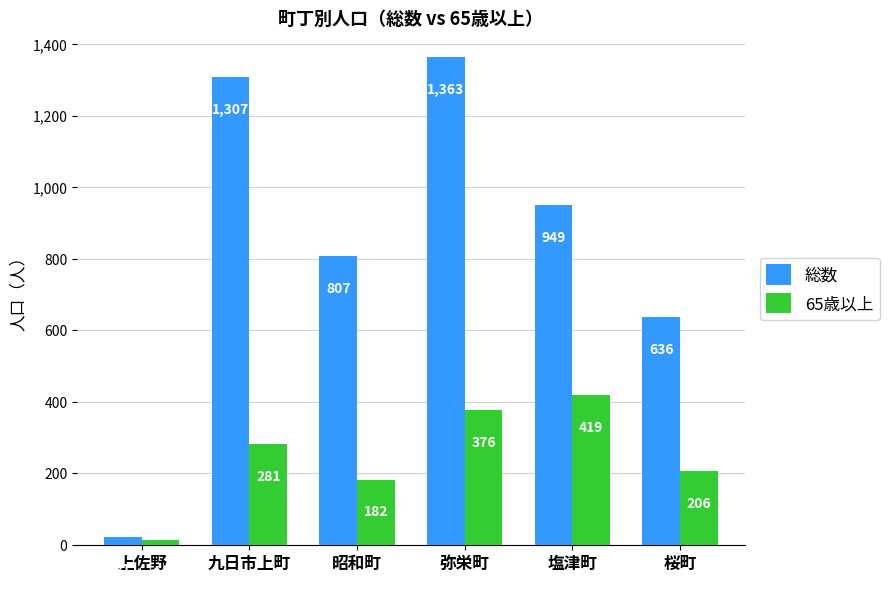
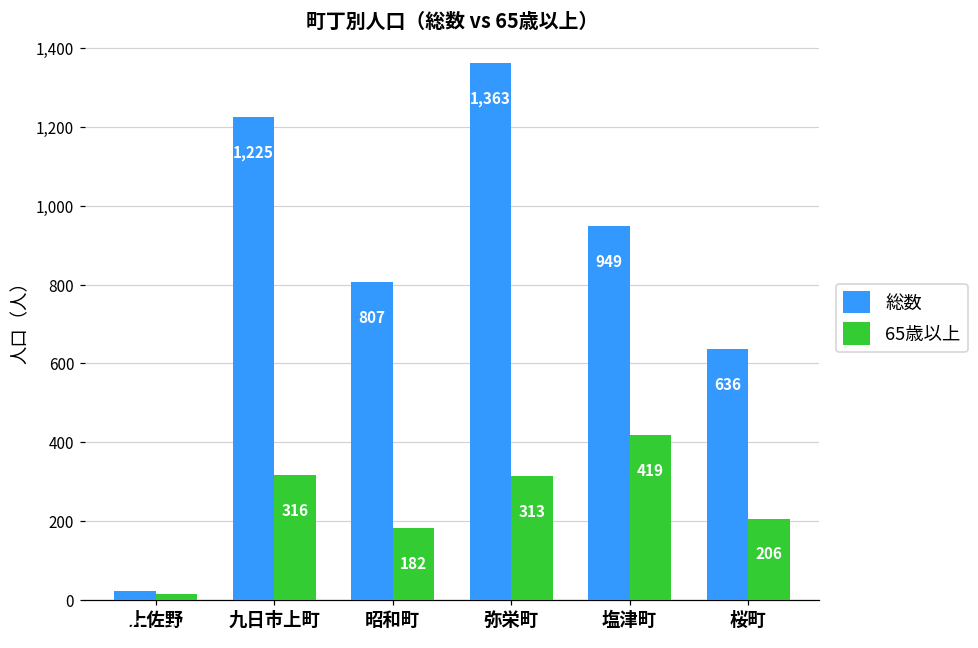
  {
    "総数": {
-     "九日市上町": "1,307",
+     "九日市上町": "1,225",
      "昭和町": "807",
      "弥栄町": "1,363",
      "塩津町": "949",
      "桜町": "636"
    },
    "65歳以上": {
-     "九日市上町": "281",
+     "九日市上町": "316",
      "昭和町": "182",
-     "弥栄町": "376",
+     "弥栄町": "313",
      "塩津町": "419",
      "桜町": "206"
    }
  }
